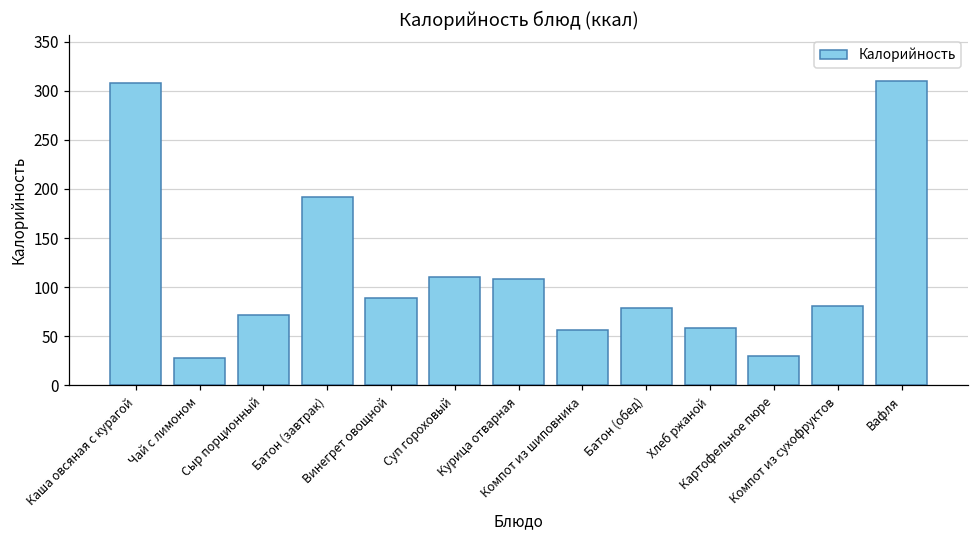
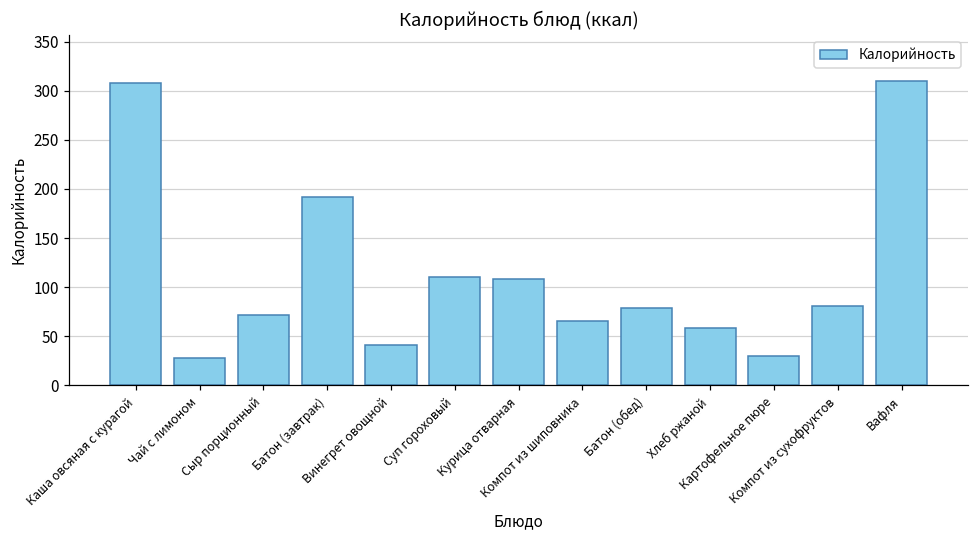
  {
    "Каша овсяная с курагой": 310,
    "Чай с лимоном": 30,
    "Сыр порционный": 70,
    "Батон (завтрак)": 190,
-   "Винегрет овощной": 90,
+   "Винегрет овощной": 40,
    "Суп гороховый": 110,
    "Курица отварная": 110,
-   "Компот из шиповника": 60,
+   "Компот из шиповника": 70,
    "Батон (обед)": 80,
    "Хлеб ржаной": 60,
    "Картофельное пюре": 30,
    "Компот из сухофруктов": 80,
    "Вафля": 310
  }
